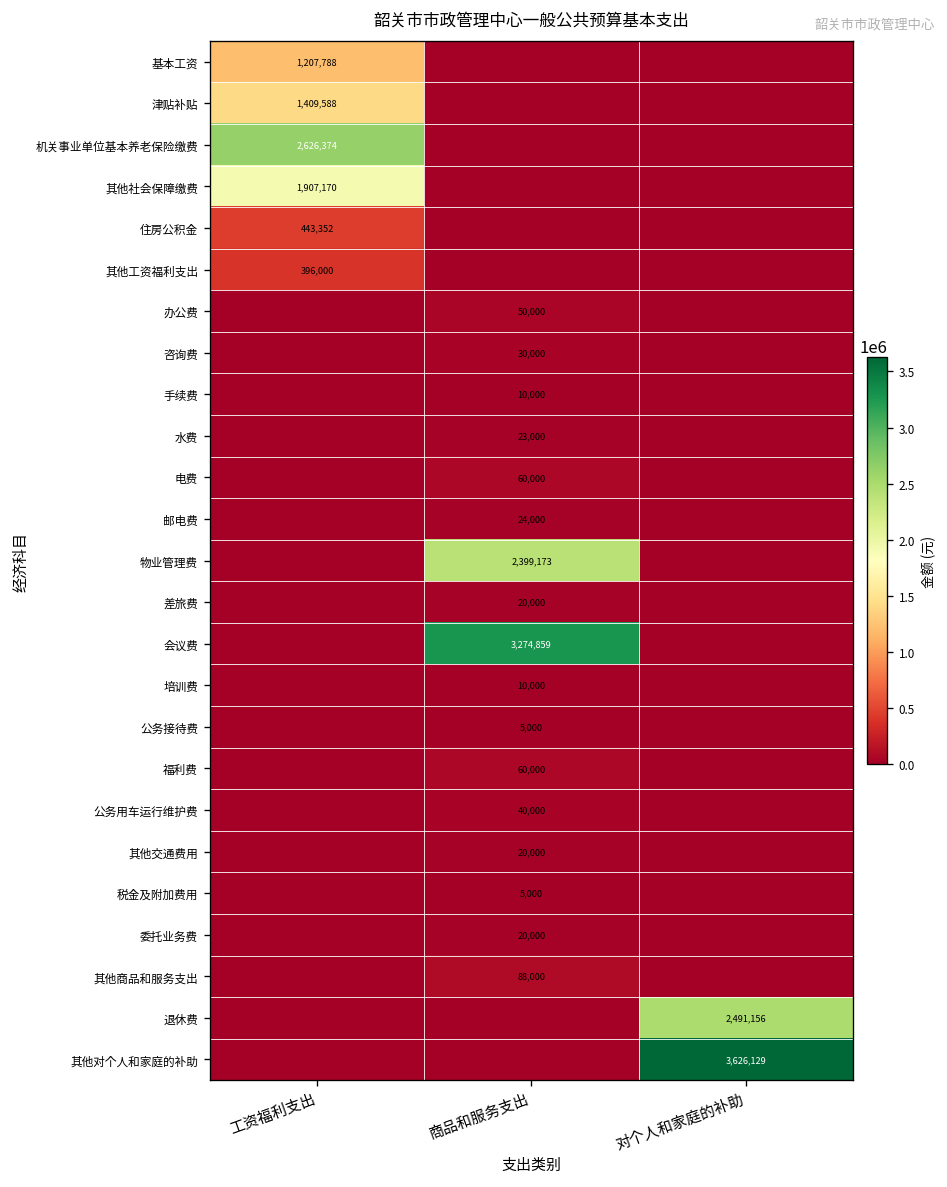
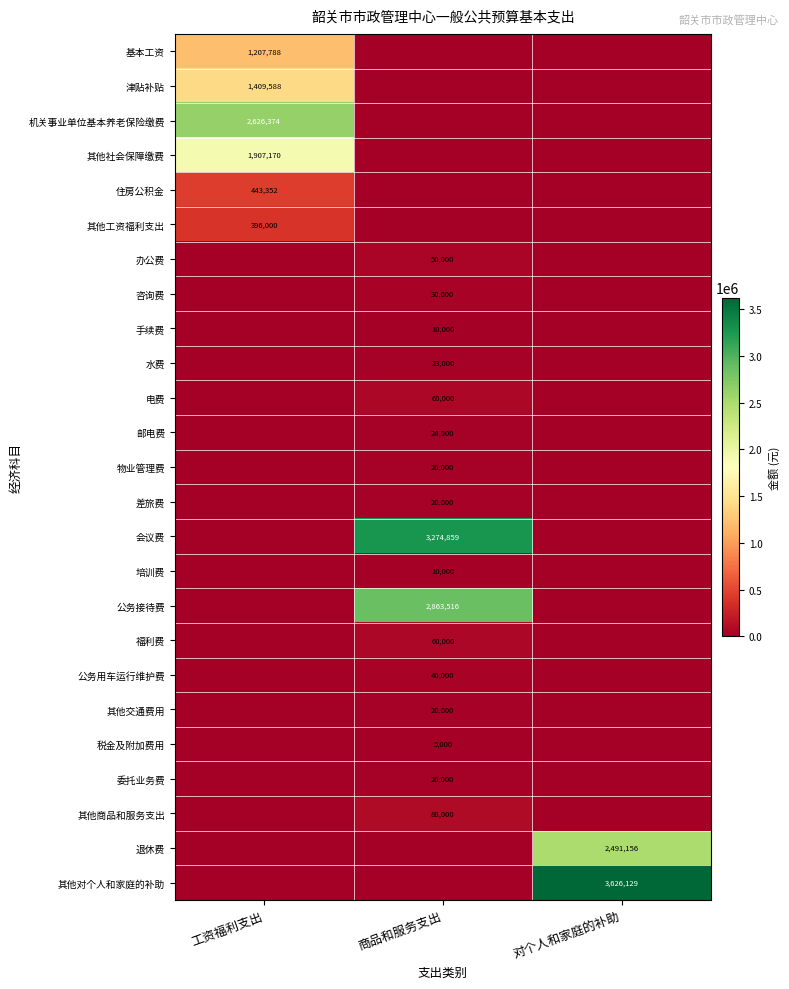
  {
    "基本工资": {
      "工资福利支出": "1,207,788"
    },
    "津贴补贴": {
      "工资福利支出": "1,409,588"
    },
    "机关事业单位基本养老保险缴费": {
      "工资福利支出": "2,626,374"
    },
    "其他社会保障缴费": {
      "工资福利支出": "1,907,170"
    },
    "住房公积金": {
      "工资福利支出": "443,352"
    },
    "其他工资福利支出": {
      "工资福利支出": "396,000"
    },
    "办公费": {
      "商品和服务支出": "50,000"
    },
    "咨询费": {
      "商品和服务支出": "30,000"
    },
    "手续费": {
      "商品和服务支出": "10,000"
    },
    "水费": {
      "商品和服务支出": "23,000"
    },
    "电费": {
      "商品和服务支出": "60,000"
    },
    "邮电费": {
      "商品和服务支出": "24,000"
    },
    "物业管理费": {
-     "商品和服务支出": "2,399,173"
+     "商品和服务支出": "20,000"
    },
    "差旅费": {
      "商品和服务支出": "20,000"
    },
    "会议费": {
      "商品和服务支出": "3,274,859"
    },
    "培训费": {
      "商品和服务支出": "10,000"
    },
    "公务接待费": {
-     "商品和服务支出": "5,000"
+     "商品和服务支出": "2,863,516"
    },
    "福利费": {
      "商品和服务支出": "60,000"
    },
    "公务用车运行维护费": {
      "商品和服务支出": "40,000"
    },
    "其他交通费用": {
      "商品和服务支出": "20,000"
    },
    "税金及附加费用": {
      "商品和服务支出": "5,000"
    },
    "委托业务费": {
      "商品和服务支出": "20,000"
    },
    "其他商品和服务支出": {
      "商品和服务支出": "88,000"
    },
    "退休费": {
      "对个人和家庭的补助": "2,491,156"
    },
    "其他对个人和家庭的补助": {
      "对个人和家庭的补助": "3,626,129"
    }
  }
